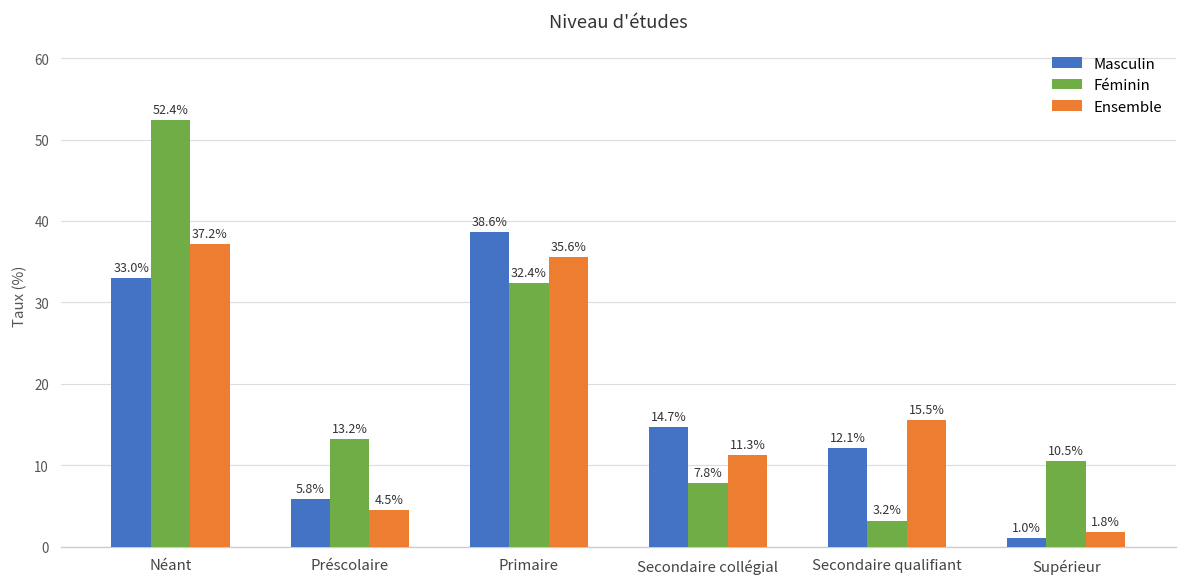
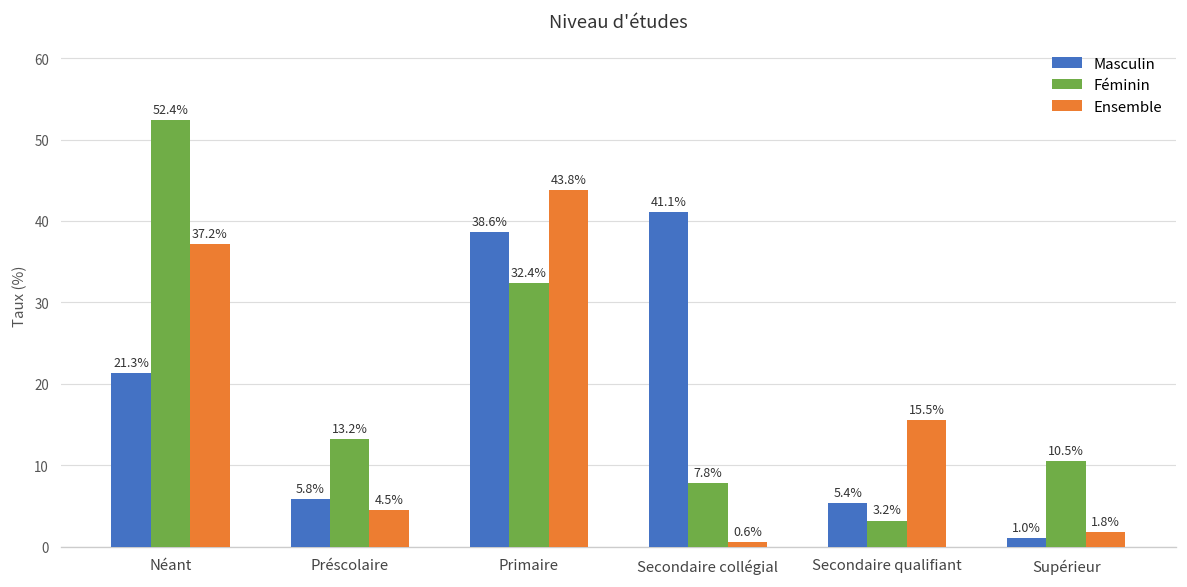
  {
    "Masculin": {
-     "Néant": "33.0%",
+     "Néant": "21.3%",
      "Préscolaire": "5.8%",
      "Primaire": "38.6%",
-     "Secondaire collégial": "14.7%",
-     "Secondaire qualifiant": "12.1%",
+     "Secondaire collégial": "41.1%",
+     "Secondaire qualifiant": "5.4%",
      "Supérieur": "1.0%"
    },
    "Féminin": {
      "Néant": "52.4%",
      "Préscolaire": "13.2%",
      "Primaire": "32.4%",
      "Secondaire collégial": "7.8%",
      "Secondaire qualifiant": "3.2%",
      "Supérieur": "10.5%"
    },
    "Ensemble": {
      "Néant": "37.2%",
      "Préscolaire": "4.5%",
-     "Primaire": "35.6%",
-     "Secondaire collégial": "11.3%",
+     "Primaire": "43.8%",
+     "Secondaire collégial": "0.6%",
      "Secondaire qualifiant": "15.5%",
      "Supérieur": "1.8%"
    }
  }
